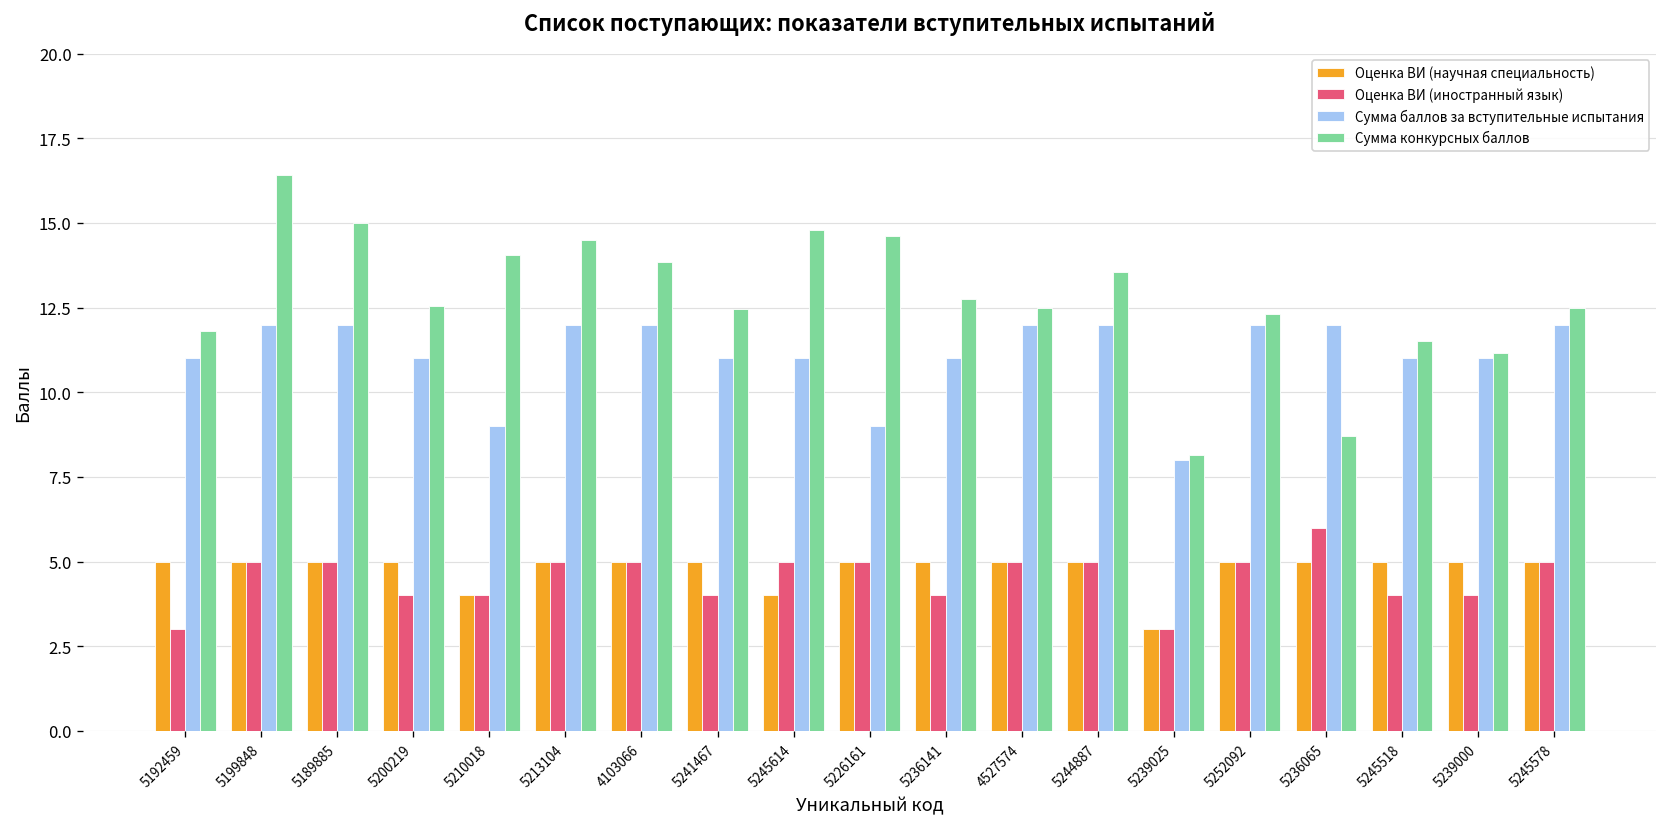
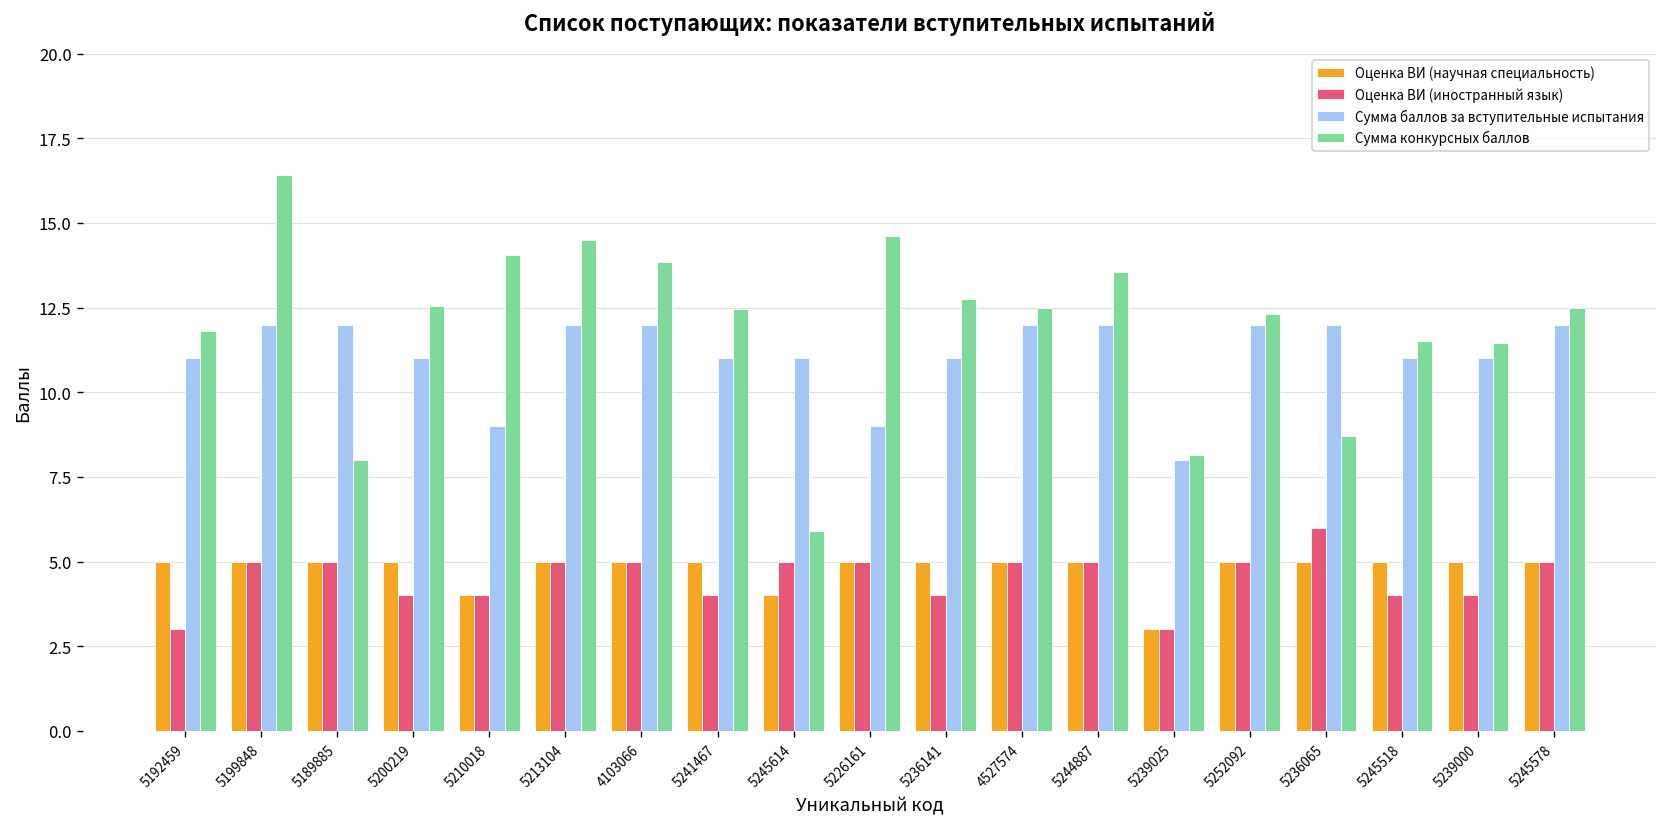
  {
    "Оценка ВИ (научная специальность)": {
      "5192459": 5.0,
      "5199848": 5.0,
      "5189885": 5.0,
      "5200219": 5.0,
      "5210018": 4.0,
      "5213104": 5.0,
      "4103066": 5.0,
      "5241467": 5.0,
      "5245614": 4.0,
      "5226161": 5.0,
      "5236141": 5.0,
      "4527574": 5.0,
      "5244887": 5.0,
      "5239025": 3.0,
      "5252092": 5.0,
      "5236065": 5.0,
      "5245518": 5.0,
      "5239000": 5.0,
      "5245578": 5.0
    },
    "Оценка ВИ (иностранный язык)": {
      "5192459": 3.0,
      "5199848": 5.0,
      "5189885": 5.0,
      "5200219": 4.0,
      "5210018": 4.0,
      "5213104": 5.0,
      "4103066": 5.0,
      "5241467": 4.0,
      "5245614": 5.0,
      "5226161": 5.0,
      "5236141": 4.0,
      "4527574": 5.0,
      "5244887": 5.0,
      "5239025": 3.0,
      "5252092": 5.0,
      "5236065": 6.0,
      "5245518": 4.0,
      "5239000": 4.0,
      "5245578": 5.0
    },
    "Сумма баллов за вступительные испытания": {
      "5192459": 11.0,
      "5199848": 12.0,
      "5189885": 12.0,
      "5200219": 11.0,
      "5210018": 9.0,
      "5213104": 12.0,
      "4103066": 12.0,
      "5241467": 11.0,
      "5245614": 11.0,
      "5226161": 9.0,
      "5236141": 11.0,
      "4527574": 12.0,
      "5244887": 12.0,
      "5239025": 8.0,
      "5252092": 12.0,
      "5236065": 12.0,
      "5245518": 11.0,
      "5239000": 11.0,
      "5245578": 12.0
    },
    "Сумма конкурсных баллов": {
      "5192459": 11.8,
      "5199848": 16.4,
-     "5189885": 15,
+     "5189885": 8,
      "5200219": 12.6,
      "5210018": 14.1,
      "5213104": 14.5,
      "4103066": 13.9,
      "5241467": 12.5,
-     "5245614": 14.8,
+     "5245614": 5.9,
      "5226161": 14.6,
      "5236141": 12.8,
      "4527574": 12.5,
      "5244887": 13.6,
      "5239025": 8.2,
      "5252092": 12.3,
      "5236065": 8.7,
      "5245518": 11.5,
-     "5239000": 11.2,
+     "5239000": 11.5,
      "5245578": 12.5
    }
  }
